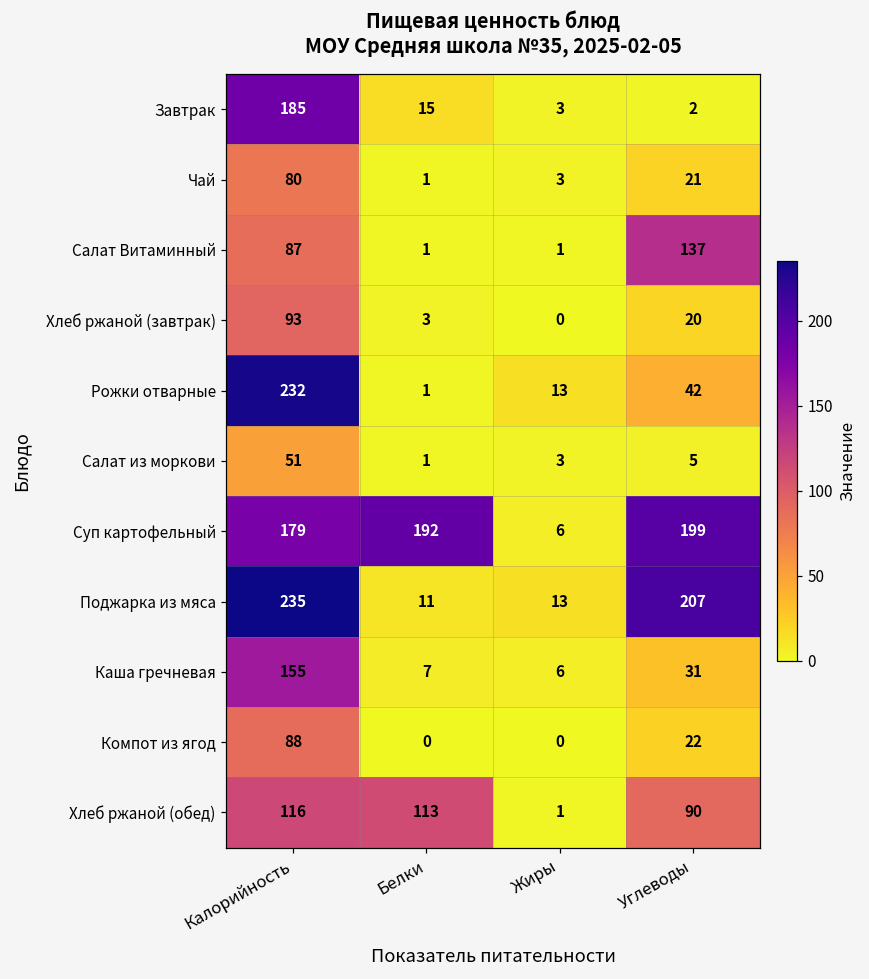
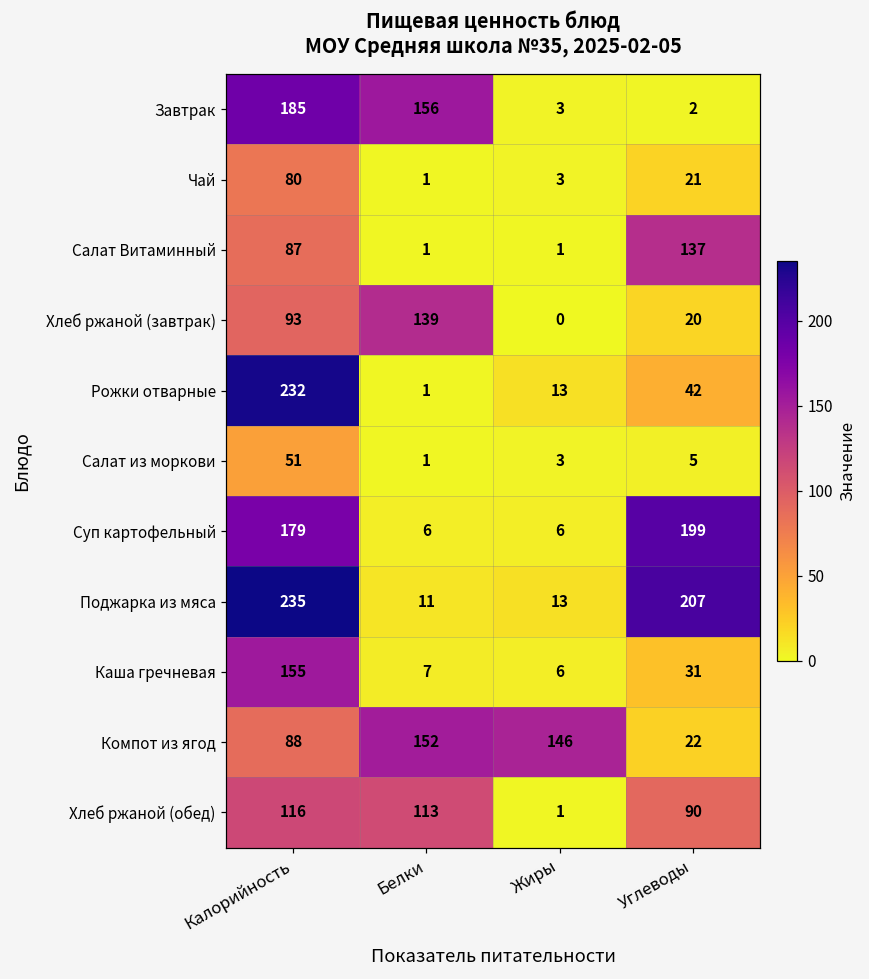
  {
    "Завтрак": {
      "Калорийность": 185,
-     "Белки": 15,
+     "Белки": 156,
      "Жиры": 3,
      "Углеводы": 2
    },
    "Чай": {
      "Калорийность": 80,
      "Белки": 1,
      "Жиры": 3,
      "Углеводы": 21
    },
    "Салат Витаминный": {
      "Калорийность": 87,
      "Белки": 1,
      "Жиры": 1,
      "Углеводы": 137
    },
    "Хлеб ржаной (завтрак)": {
      "Калорийность": 93,
-     "Белки": 3,
+     "Белки": 139,
      "Жиры": 0,
      "Углеводы": 20
    },
    "Рожки отварные": {
      "Калорийность": 232,
      "Белки": 1,
      "Жиры": 13,
      "Углеводы": 42
    },
    "Салат из моркови": {
      "Калорийность": 51,
      "Белки": 1,
      "Жиры": 3,
      "Углеводы": 5
    },
    "Суп картофельный": {
      "Калорийность": 179,
-     "Белки": 192,
+     "Белки": 6,
      "Жиры": 6,
      "Углеводы": 199
    },
    "Поджарка из мяса": {
      "Калорийность": 235,
      "Белки": 11,
      "Жиры": 13,
      "Углеводы": 207
    },
    "Каша гречневая": {
      "Калорийность": 155,
      "Белки": 7,
      "Жиры": 6,
      "Углеводы": 31
    },
    "Компот из ягод": {
      "Калорийность": 88,
-     "Белки": 0,
-     "Жиры": 0,
+     "Белки": 152,
+     "Жиры": 146,
      "Углеводы": 22
    },
    "Хлеб ржаной (обед)": {
      "Калорийность": 116,
      "Белки": 113,
      "Жиры": 1,
      "Углеводы": 90
    }
  }
